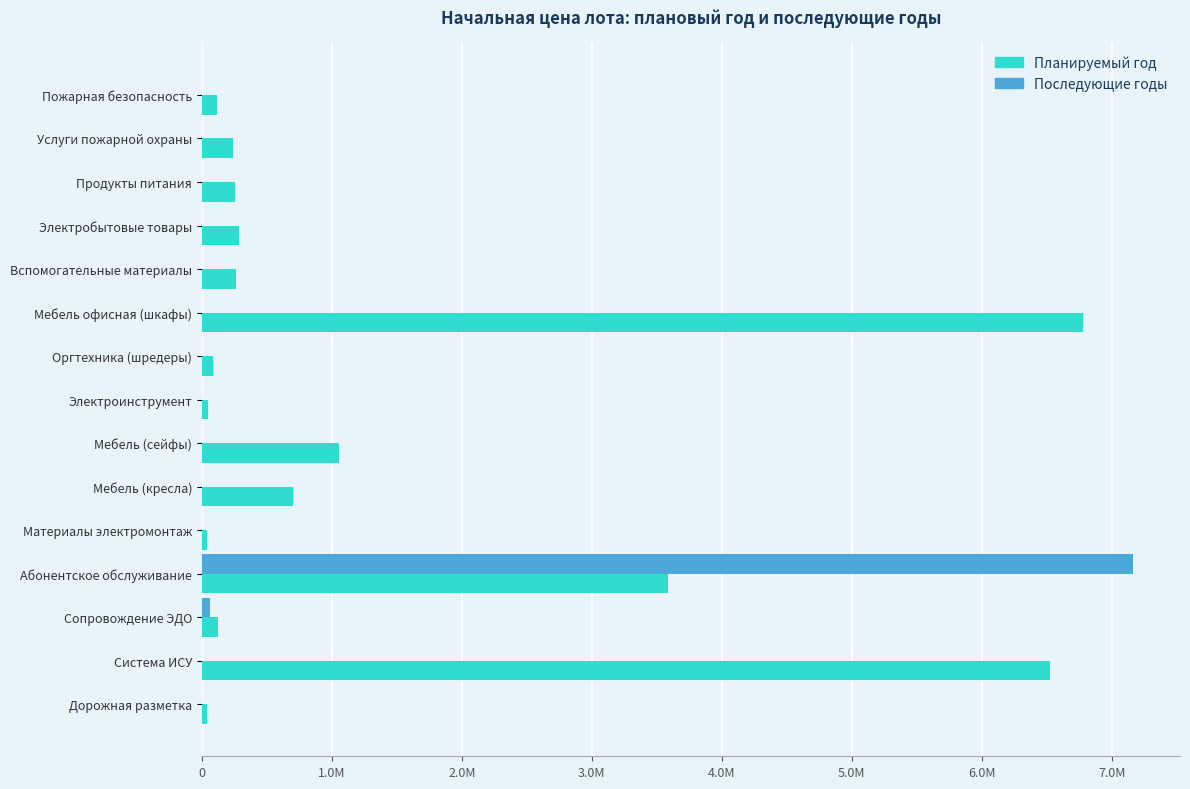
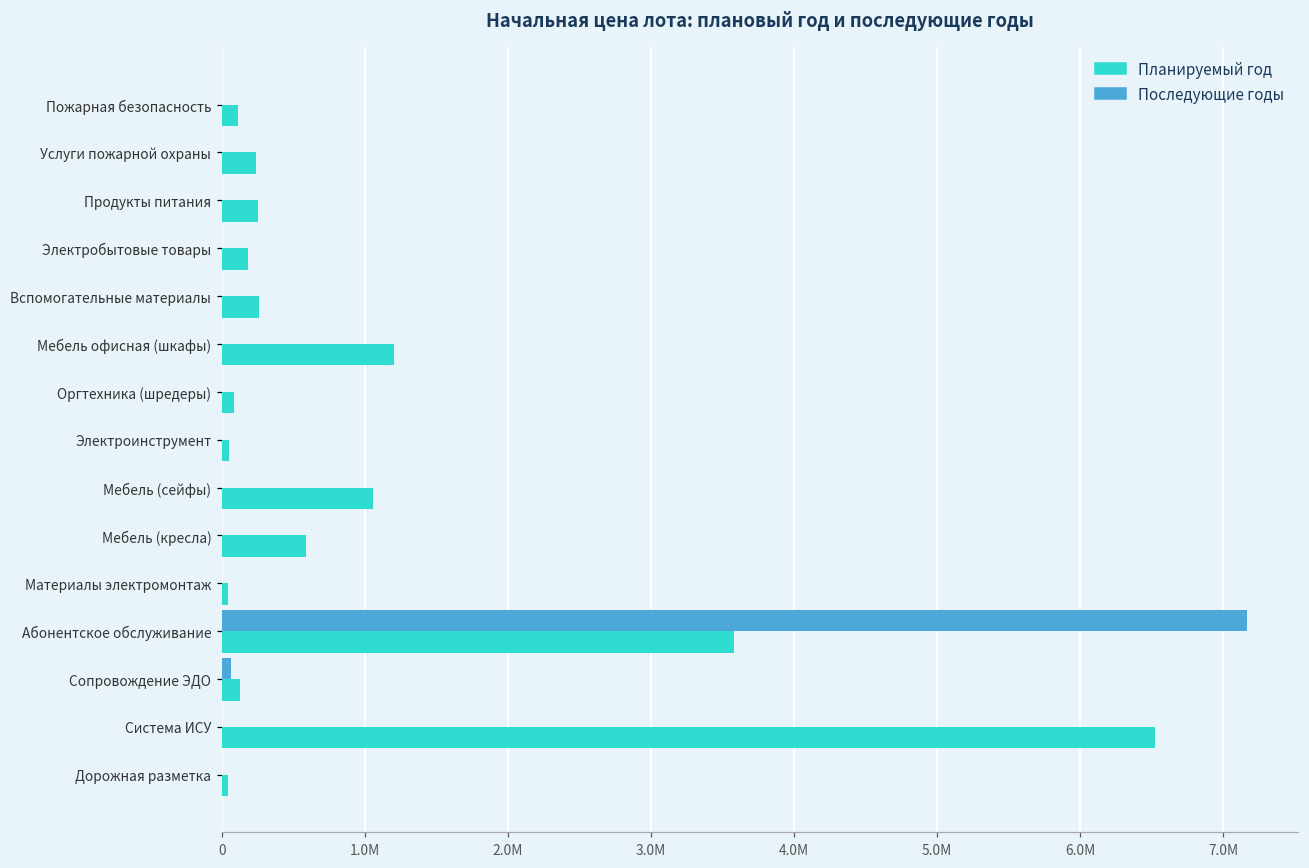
  {
    "Планируемый год": {
      "Пожарная безопасность": 110000,
      "Услуги пожарной охраны": 240000,
      "Продукты питания": 250000,
-     "Электробытовые товары": 290000,
+     "Электробытовые товары": 180000,
      "Вспомогательные материалы": 260000,
-     "Мебель офисная (шкафы)": 6780000,
+     "Мебель офисная (шкафы)": 1200000,
      "Оргтехника (шредеры)": 90000,
      "Электроинструмент": 50000,
      "Мебель (сейфы)": 1050000,
-     "Мебель (кресла)": 700000,
+     "Мебель (кресла)": 590000,
      "Материалы электромонтаж": 40000,
      "Абонентское обслуживание": 3580000,
      "Сопровождение ЭДО": 120000,
      "Система ИСУ": 6530000,
      "Дорожная разметка": 40000
    },
    "Последующие годы": {
      "Пожарная безопасность": 0,
      "Услуги пожарной охраны": 0,
      "Продукты питания": 0,
      "Электробытовые товары": 0,
      "Вспомогательные материалы": 0,
      "Мебель офисная (шкафы)": 0,
      "Оргтехника (шредеры)": 0,
      "Электроинструмент": 0,
      "Мебель (сейфы)": 0,
      "Мебель (кресла)": 0,
      "Материалы электромонтаж": 0,
      "Абонентское обслуживание": 7170000,
      "Сопровождение ЭДО": 60000,
      "Система ИСУ": 0,
      "Дорожная разметка": 0
    }
  }
